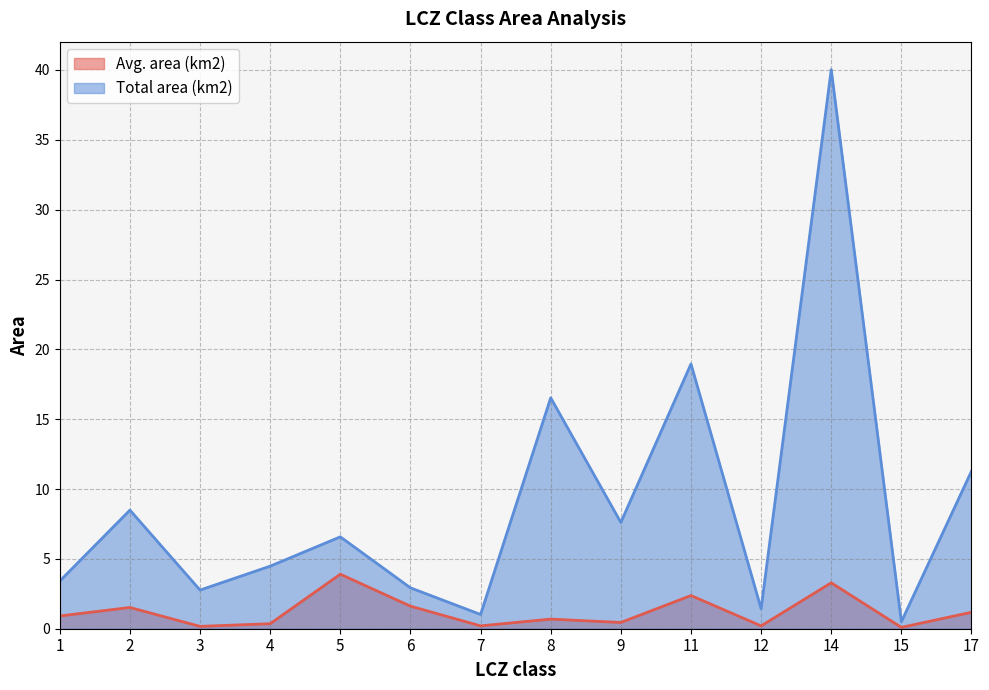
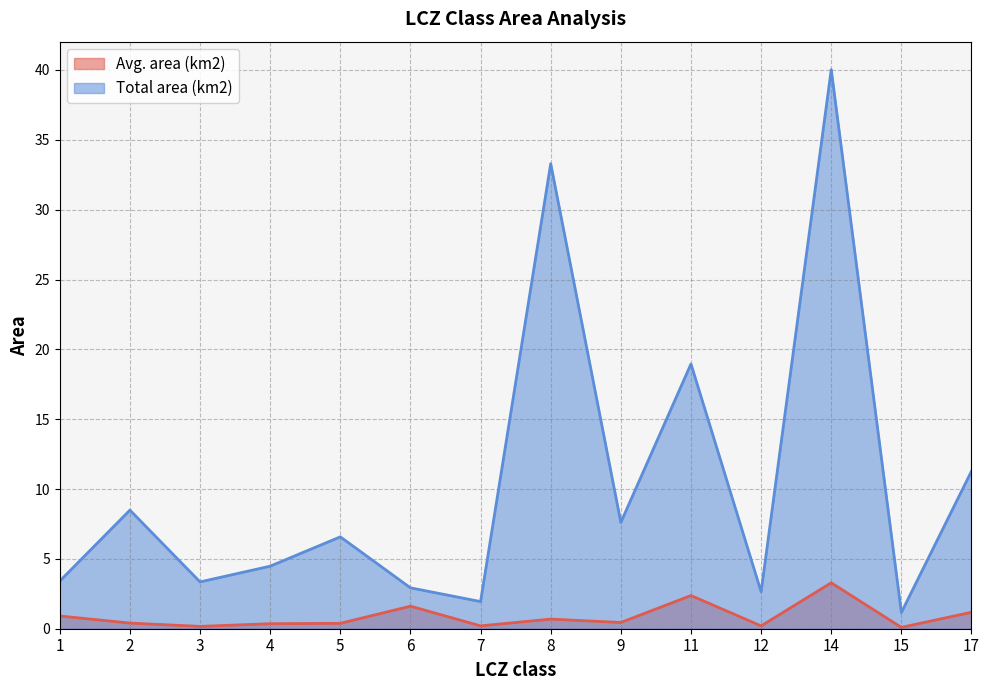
  {
    "Avg. area (km2)": {
      "1": 0.9,
-     "2": 1.5,
+     "2": 0.4,
      "3": 0.2,
      "4": 0.4,
-     "5": 3.9,
+     "5": 0.4,
      "6": 1.6,
      "7": 0.2,
      "8": 0.7,
      "9": 0.4,
      "11": 2.4,
      "12": 0.2,
      "14": 3.3,
      "15": 0.1,
      "17": 1.2
    },
    "Total area (km2)": {
      "1": 3.4,
      "2": 8.5,
-     "3": 2.8,
+     "3": 3.4,
      "4": 4.5,
      "5": 6.6,
      "6": 2.9,
-     "7": 1.0,
-     "8": 16.5,
+     "7": 1.9,
+     "8": 33.3,
      "9": 7.6,
      "11": 19.0,
-     "12": 1.4,
+     "12": 2.6,
      "14": 40.0,
-     "15": 0.5,
+     "15": 1.2,
      "17": 11.3
    }
  }
